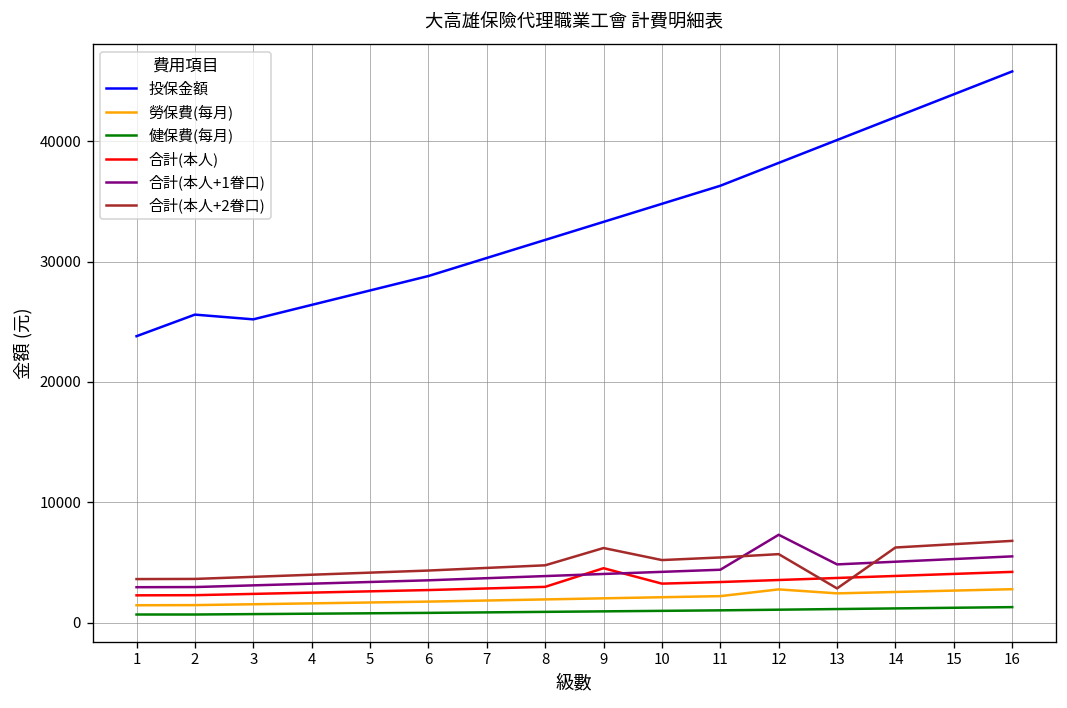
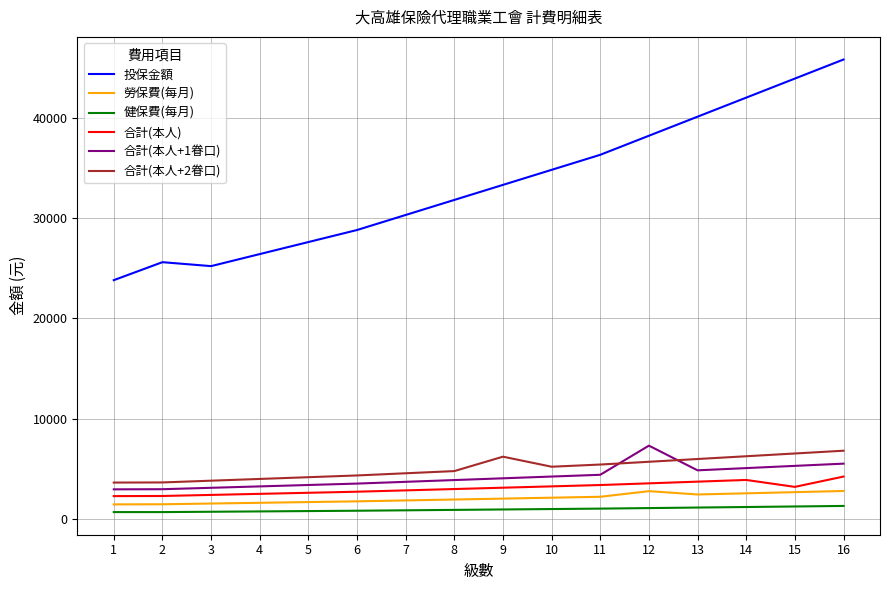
  {
    "投保金額": {
      "1": 23800,
      "2": 25600,
      "3": 25200,
      "4": 26400,
      "5": 27600,
      "6": 28800,
      "7": 30300,
      "8": 31800,
      "9": 33300,
      "10": 34800,
      "11": 36300,
      "12": 38200,
      "13": 40100,
      "14": 42000,
      "15": 43900,
      "16": 45800
    },
    "勞保費(每月)": {
      "1": 1400,
      "2": 1500,
      "3": 1500,
      "4": 1600,
      "5": 1700,
      "6": 1700,
      "7": 1800,
      "8": 1900,
      "9": 2000,
      "10": 2100,
      "11": 2200,
      "12": 2800,
      "13": 2400,
      "14": 2500,
      "15": 2700,
      "16": 2800
    },
    "健保費(每月)": {
      "1": 700,
      "2": 700,
      "3": 700,
      "4": 700,
      "5": 800,
      "6": 800,
      "7": 900,
      "8": 900,
      "9": 900,
      "10": 1000,
      "11": 1000,
      "12": 1100,
      "13": 1100,
      "14": 1200,
      "15": 1200,
      "16": 1300
    },
    "合計(本人)": {
      "1": 2300,
      "2": 2300,
      "3": 2400,
      "4": 2500,
      "5": 2600,
      "6": 2700,
      "7": 2800,
      "8": 3000,
-     "9": 4500,
+     "9": 3100,
      "10": 3200,
      "11": 3400,
      "12": 3500,
      "13": 3700,
      "14": 3900,
-     "15": 4000,
+     "15": 3200,
      "16": 4200
    },
    "合計(本人+1眷口)": {
      "1": 2900,
      "2": 3000,
      "3": 3100,
      "4": 3200,
      "5": 3400,
      "6": 3500,
      "7": 3700,
      "8": 3900,
      "9": 4000,
      "10": 4200,
      "11": 4400,
      "12": 7300,
      "13": 4800,
      "14": 5100,
      "15": 5300,
      "16": 5500
    },
    "合計(本人+2眷口)": {
      "1": 3600,
      "2": 3600,
      "3": 3800,
      "4": 4000,
      "5": 4200,
      "6": 4300,
      "7": 4500,
      "8": 4800,
      "9": 6200,
      "10": 5200,
      "11": 5400,
      "12": 5700,
-     "13": 2800,
+     "13": 6000,
      "14": 6200,
      "15": 6500,
      "16": 6800
    }
  }
